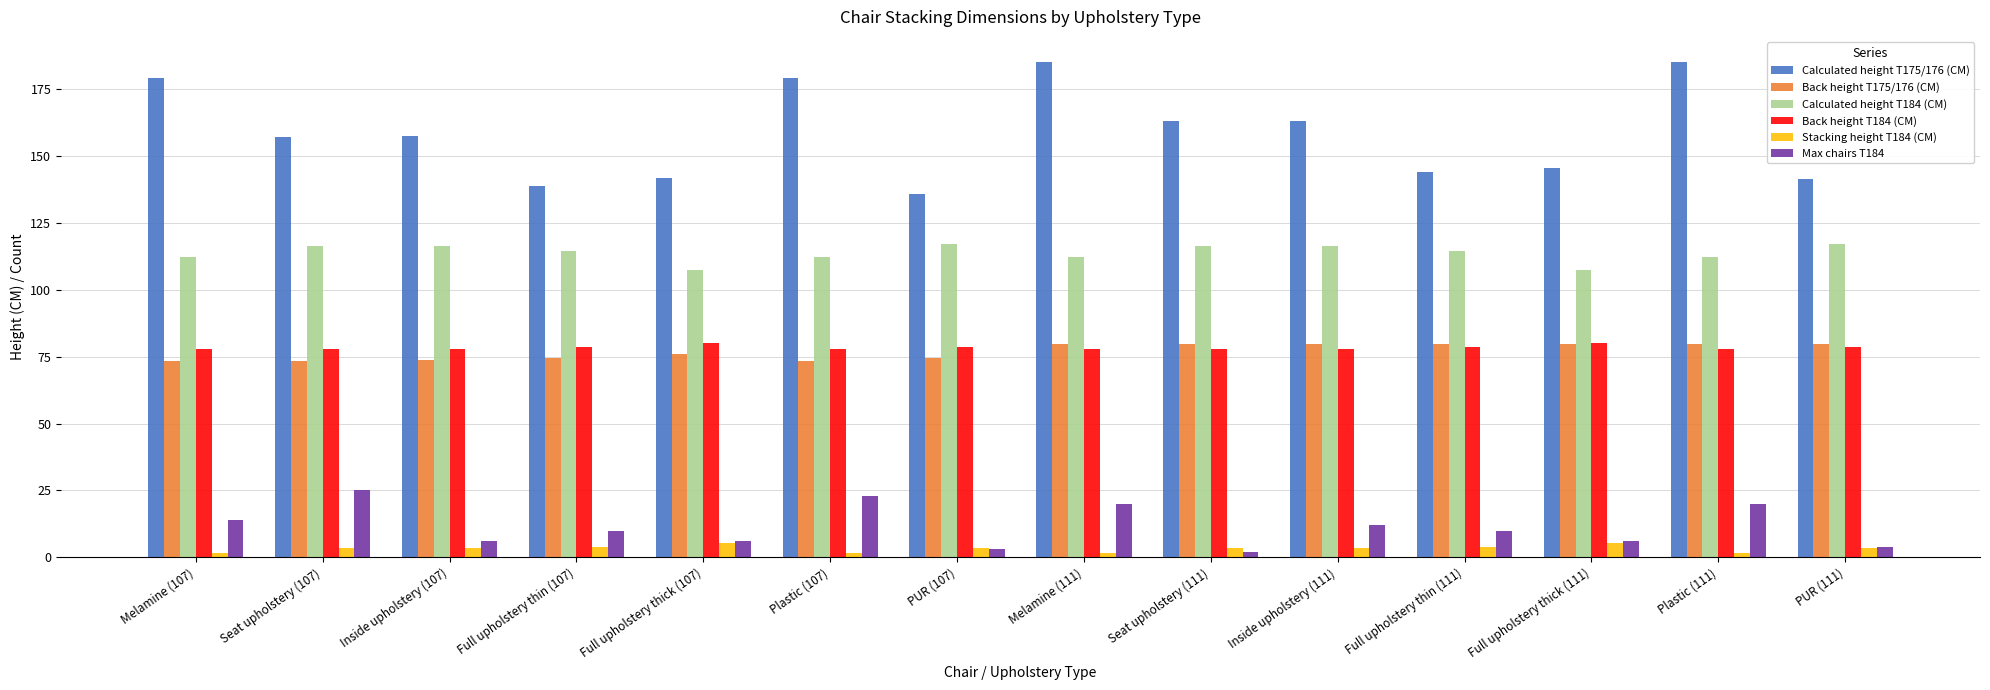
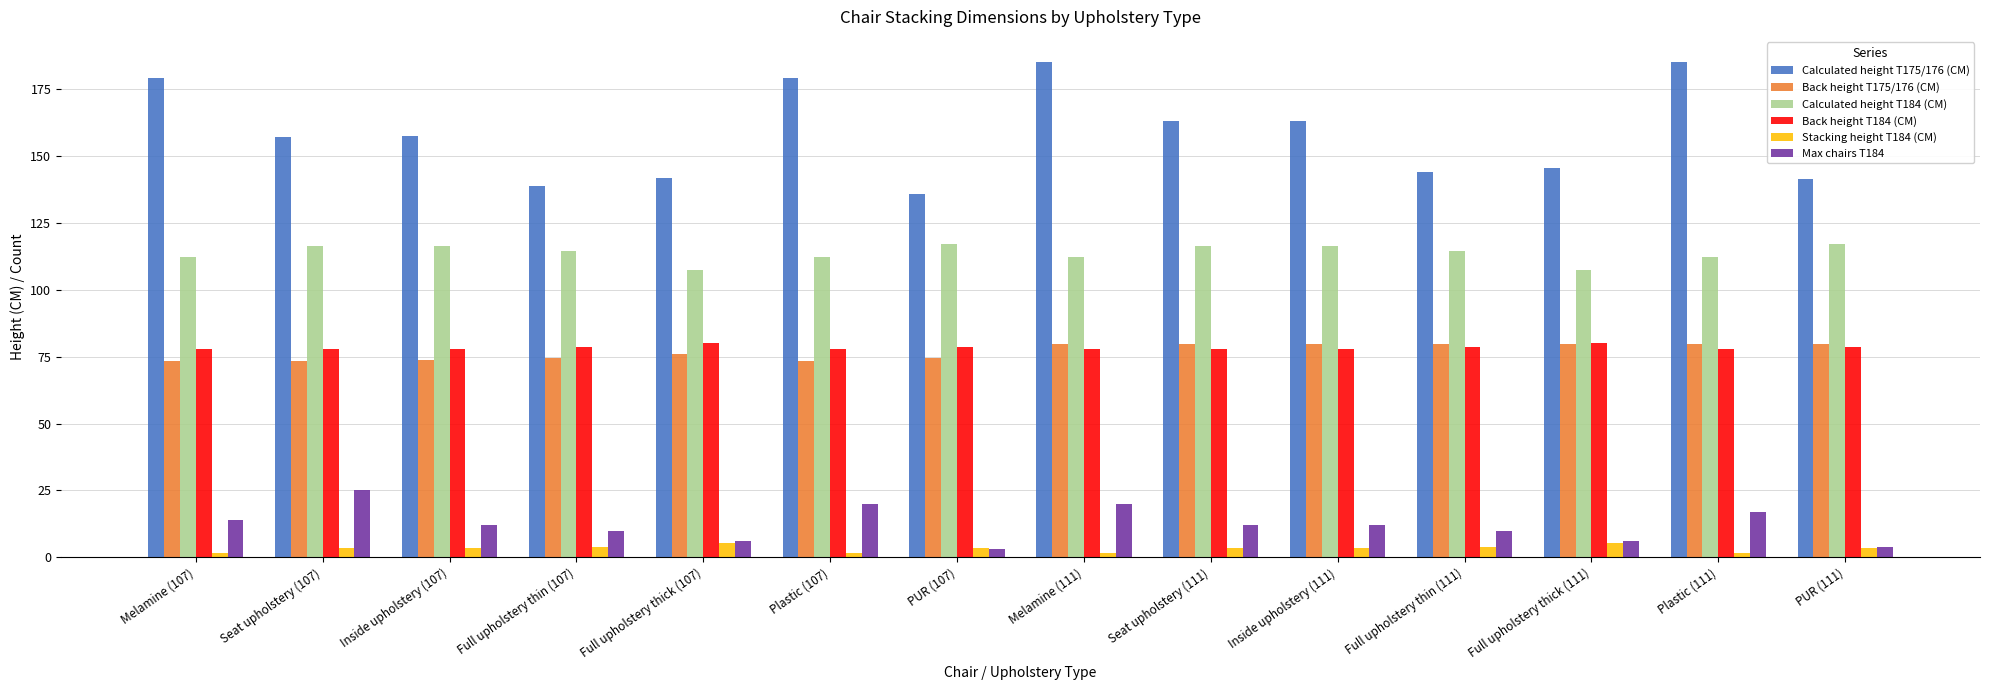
  {
    "Calculated height T175/176 (CM)": {
      "Melamine (107)": 179,
      "Seat upholstery (107)": 157,
      "Inside upholstery (107)": 158,
      "Full upholstery thin (107)": 139,
      "Full upholstery thick (107)": 142,
      "Plastic (107)": 179,
      "PUR (107)": 136,
      "Melamine (111)": 185,
      "Seat upholstery (111)": 163,
      "Inside upholstery (111)": 163,
      "Full upholstery thin (111)": 144,
      "Full upholstery thick (111)": 146,
      "Plastic (111)": 185,
      "PUR (111)": 141
    },
    "Back height T175/176 (CM)": {
      "Melamine (107)": 74,
      "Seat upholstery (107)": 74,
      "Inside upholstery (107)": 74,
      "Full upholstery thin (107)": 75,
      "Full upholstery thick (107)": 76,
      "Plastic (107)": 74,
      "PUR (107)": 74,
      "Melamine (111)": 80,
      "Seat upholstery (111)": 80,
      "Inside upholstery (111)": 80,
      "Full upholstery thin (111)": 80,
      "Full upholstery thick (111)": 80,
      "Plastic (111)": 80,
      "PUR (111)": 80
    },
    "Calculated height T184 (CM)": {
      "Melamine (107)": 112,
      "Seat upholstery (107)": 117,
      "Inside upholstery (107)": 117,
      "Full upholstery thin (107)": 115,
      "Full upholstery thick (107)": 108,
      "Plastic (107)": 112,
      "PUR (107)": 117,
      "Melamine (111)": 112,
      "Seat upholstery (111)": 117,
      "Inside upholstery (111)": 117,
      "Full upholstery thin (111)": 115,
      "Full upholstery thick (111)": 108,
      "Plastic (111)": 112,
      "PUR (111)": 117
    },
    "Back height T184 (CM)": {
      "Melamine (107)": 78,
      "Seat upholstery (107)": 78,
      "Inside upholstery (107)": 78,
      "Full upholstery thin (107)": 79,
      "Full upholstery thick (107)": 80,
      "Plastic (107)": 78,
      "PUR (107)": 79,
      "Melamine (111)": 78,
      "Seat upholstery (111)": 78,
      "Inside upholstery (111)": 78,
      "Full upholstery thin (111)": 79,
      "Full upholstery thick (111)": 80,
      "Plastic (111)": 78,
      "PUR (111)": 79
    },
    "Stacking height T184 (CM)": {
      "Melamine (107)": 2,
      "Seat upholstery (107)": 4,
      "Inside upholstery (107)": 4,
      "Full upholstery thin (107)": 4,
      "Full upholstery thick (107)": 6,
      "Plastic (107)": 2,
      "PUR (107)": 4,
      "Melamine (111)": 2,
      "Seat upholstery (111)": 4,
      "Inside upholstery (111)": 4,
      "Full upholstery thin (111)": 4,
      "Full upholstery thick (111)": 6,
      "Plastic (111)": 2,
      "PUR (111)": 4
    },
    "Max chairs T184": {
      "Melamine (107)": 14,
      "Seat upholstery (107)": 25,
-     "Inside upholstery (107)": 6,
+     "Inside upholstery (107)": 12,
      "Full upholstery thin (107)": 10,
      "Full upholstery thick (107)": 6,
-     "Plastic (107)": 23,
+     "Plastic (107)": 20,
      "PUR (107)": 3,
      "Melamine (111)": 20,
-     "Seat upholstery (111)": 2,
+     "Seat upholstery (111)": 12,
      "Inside upholstery (111)": 12,
      "Full upholstery thin (111)": 10,
      "Full upholstery thick (111)": 6,
-     "Plastic (111)": 20,
+     "Plastic (111)": 17,
      "PUR (111)": 4
    }
  }
